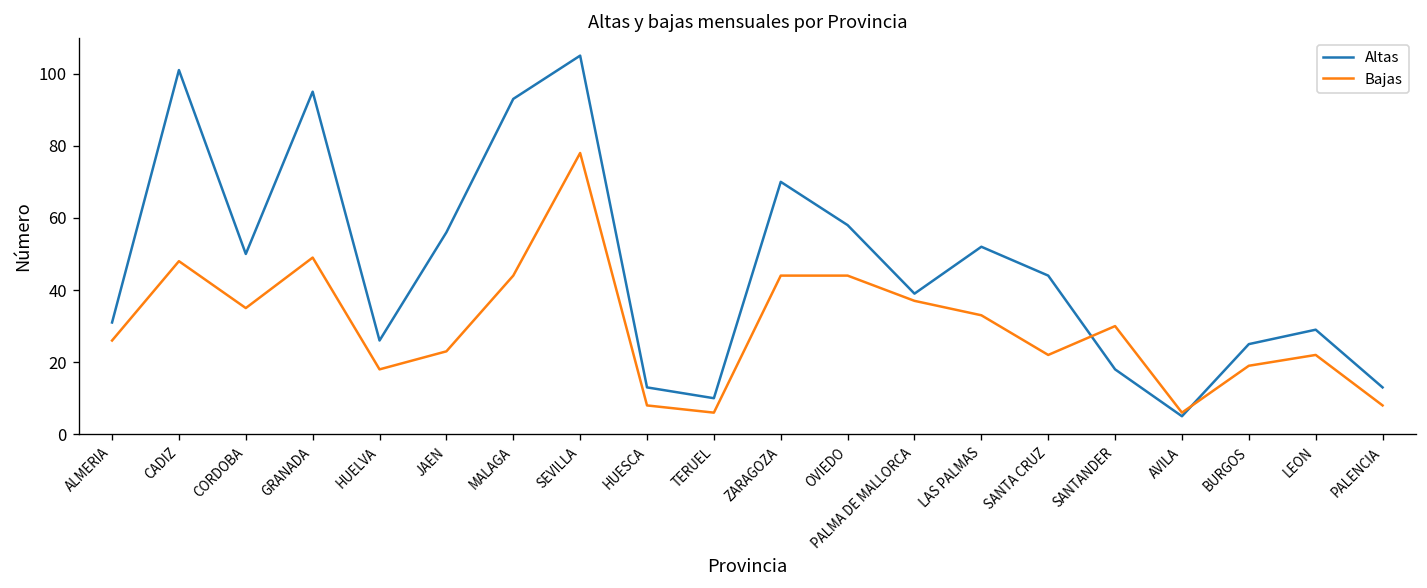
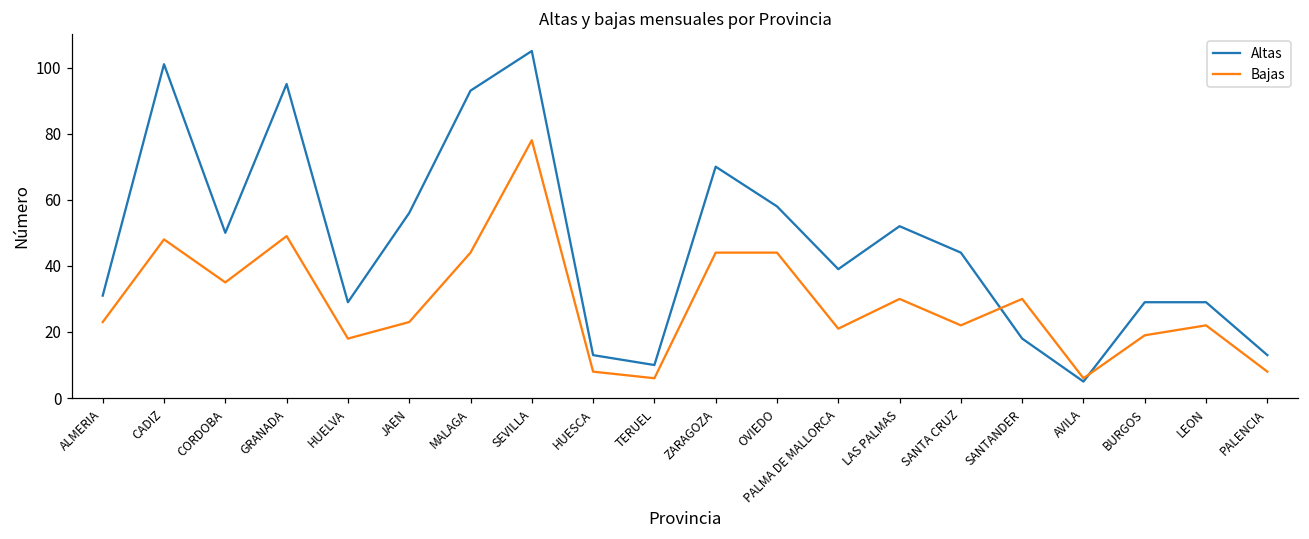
  {
    "Altas": {
      "ALMERIA": 31,
      "CADIZ": 101,
      "CORDOBA": 50,
      "GRANADA": 95,
-     "HUELVA": 26,
+     "HUELVA": 29,
      "JAEN": 56,
      "MALAGA": 93,
      "SEVILLA": 105,
      "HUESCA": 13,
      "TERUEL": 10,
      "ZARAGOZA": 70,
      "OVIEDO": 58,
      "PALMA DE MALLORCA": 39,
      "LAS PALMAS": 52,
      "SANTA CRUZ": 44,
      "SANTANDER": 18,
      "AVILA": 5,
-     "BURGOS": 25,
+     "BURGOS": 29,
      "LEON": 29,
      "PALENCIA": 13
    },
    "Bajas": {
-     "ALMERIA": 26,
+     "ALMERIA": 23,
      "CADIZ": 48,
      "CORDOBA": 35,
      "GRANADA": 49,
      "HUELVA": 18,
      "JAEN": 23,
      "MALAGA": 44,
      "SEVILLA": 78,
      "HUESCA": 8,
      "TERUEL": 6,
      "ZARAGOZA": 44,
      "OVIEDO": 44,
-     "PALMA DE MALLORCA": 37,
-     "LAS PALMAS": 33,
+     "PALMA DE MALLORCA": 21,
+     "LAS PALMAS": 30,
      "SANTA CRUZ": 22,
      "SANTANDER": 30,
      "AVILA": 6,
      "BURGOS": 19,
      "LEON": 22,
      "PALENCIA": 8
    }
  }
